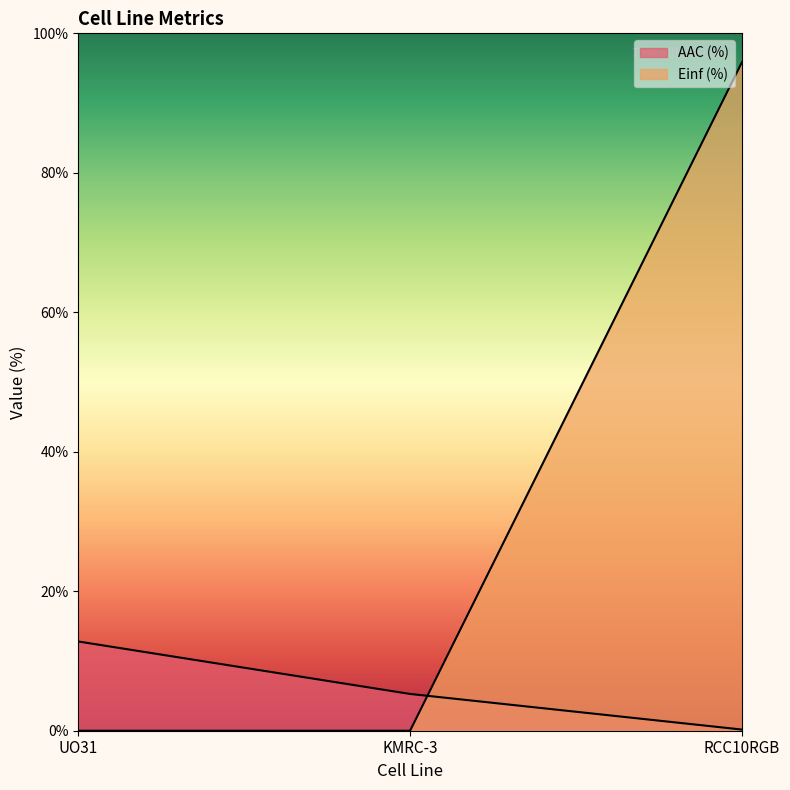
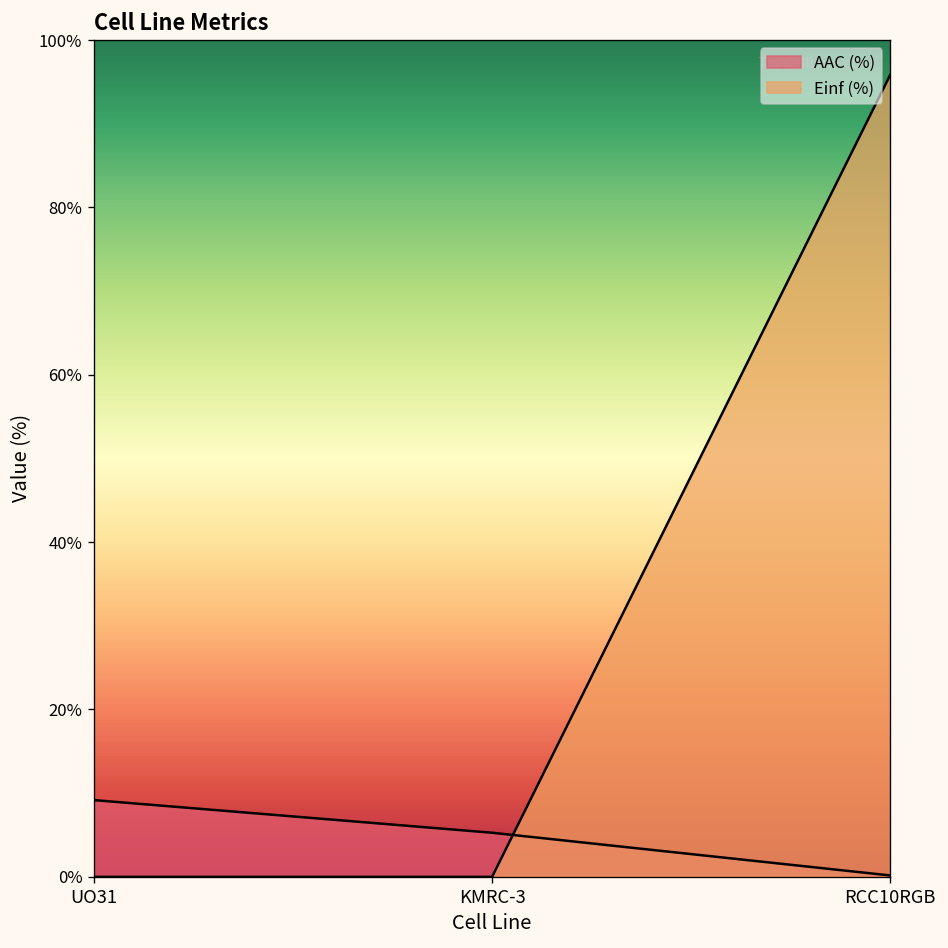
  {
    "AAC (%)": {
-     "UO31": "13%",
+     "UO31": "9%",
      "KMRC-3": "5%",
      "RCC10RGB": "0%"
    },
    "Einf (%)": {
      "UO31": "0%",
      "KMRC-3": "0%",
      "RCC10RGB": "96%"
    }
  }
